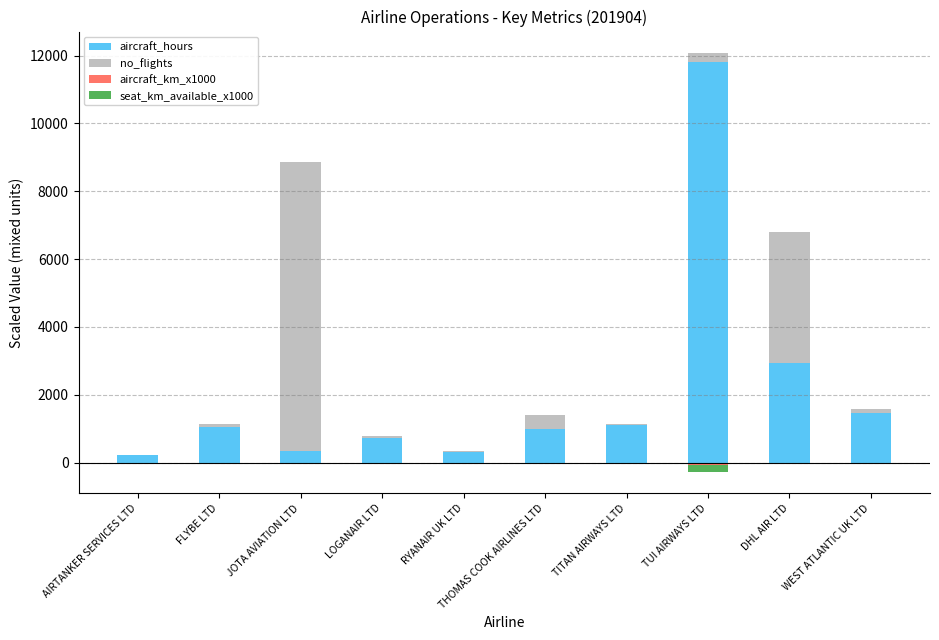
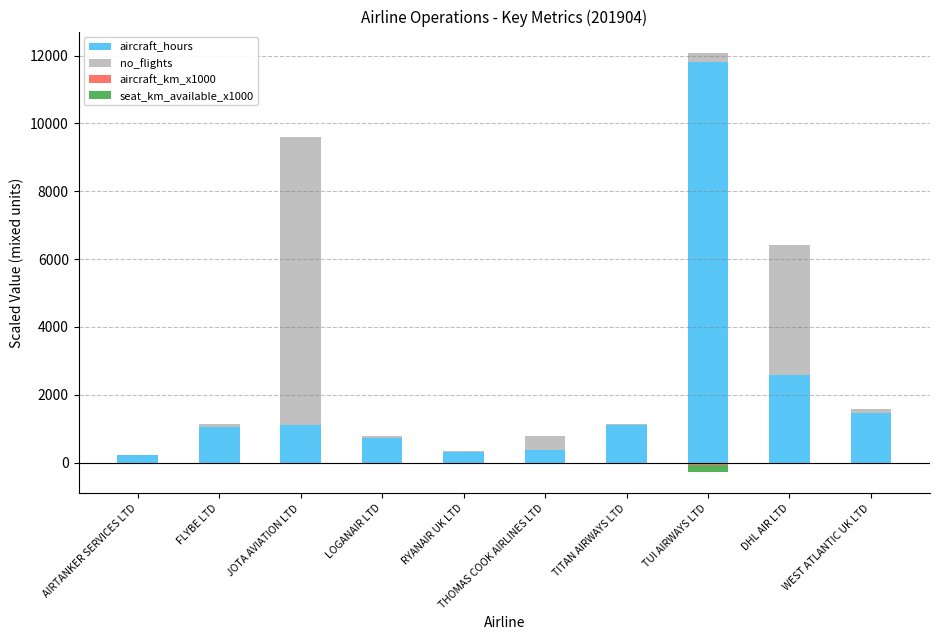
  {
    "aircraft_hours": {
      "AIRTANKER SERVICES LTD": 200,
      "FLYBE LTD": 1100,
-     "JOTA AVIATION LTD": 400,
+     "JOTA AVIATION LTD": 1100,
      "LOGANAIR LTD": 700,
      "RYANAIR UK LTD": 300,
-     "THOMAS COOK AIRLINES LTD": 1000,
+     "THOMAS COOK AIRLINES LTD": 400,
      "TITAN AIRWAYS LTD": 1100,
      "TUI AIRWAYS LTD": 11800,
-     "DHL AIR LTD": 2900,
+     "DHL AIR LTD": 2600,
      "WEST ATLANTIC UK LTD": 1500
    },
    "no_flights": {
      "FLYBE LTD": 100,
      "JOTA AVIATION LTD": 8500,
      "THOMAS COOK AIRLINES LTD": 400,
      "TUI AIRWAYS LTD": 300,
      "DHL AIR LTD": 3800,
      "WEST ATLANTIC UK LTD": 100
    },
    "aircraft_km_x1000": {
      "TUI AIRWAYS LTD": -100
    },
    "seat_km_available_x1000": {
      "TUI AIRWAYS LTD": -200,
      "DHL AIR LTD": 0,
      "WEST ATLANTIC UK LTD": 0
    }
  }
